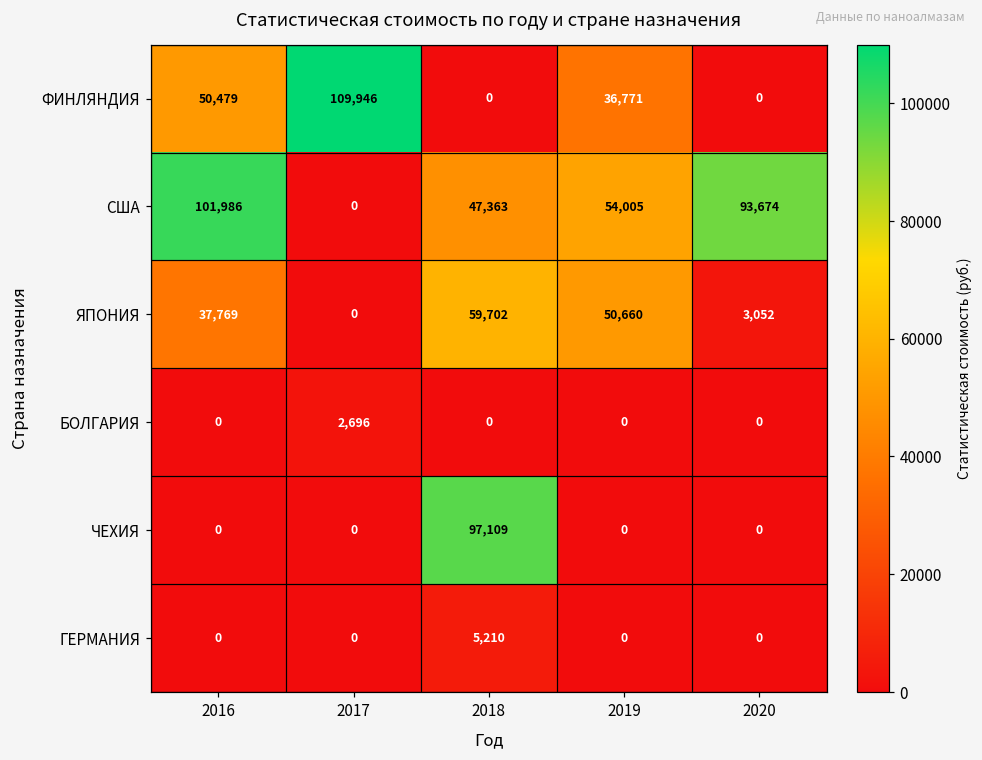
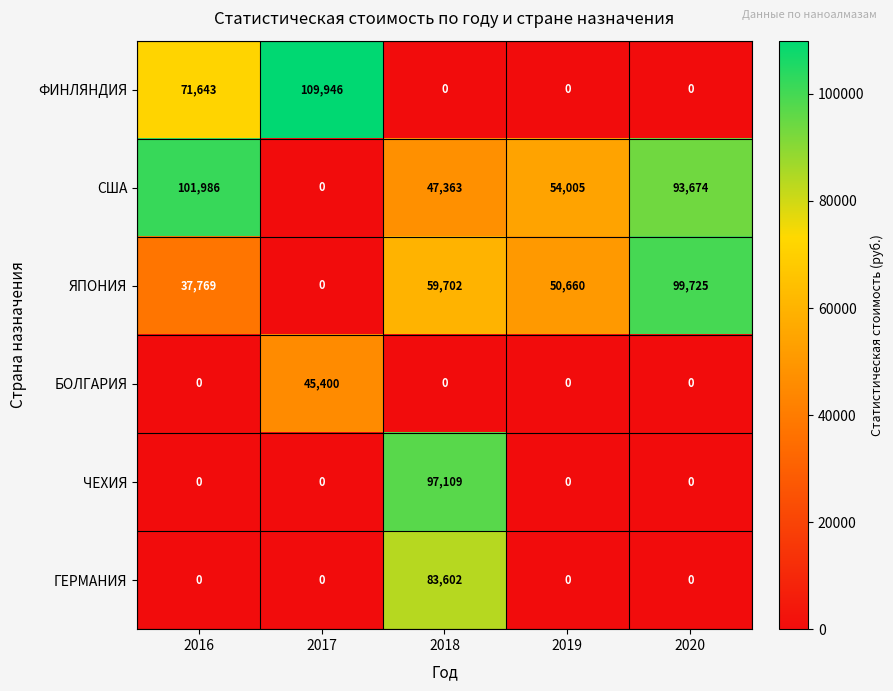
  {
    "ФИНЛЯНДИЯ": {
-     "2016": "50,479",
+     "2016": "71,643",
      "2017": "109,946",
      "2018": "0",
-     "2019": "36,771",
+     "2019": "0",
      "2020": "0"
    },
    "США": {
      "2016": "101,986",
      "2017": "0",
      "2018": "47,363",
      "2019": "54,005",
      "2020": "93,674"
    },
    "ЯПОНИЯ": {
      "2016": "37,769",
      "2017": "0",
      "2018": "59,702",
      "2019": "50,660",
-     "2020": "3,052"
+     "2020": "99,725"
    },
    "БОЛГАРИЯ": {
      "2016": "0",
-     "2017": "2,696",
+     "2017": "45,400",
      "2018": "0",
      "2019": "0",
      "2020": "0"
    },
    "ЧЕХИЯ": {
      "2016": "0",
      "2017": "0",
      "2018": "97,109",
      "2019": "0",
      "2020": "0"
    },
    "ГЕРМАНИЯ": {
      "2016": "0",
      "2017": "0",
-     "2018": "5,210",
+     "2018": "83,602",
      "2019": "0",
      "2020": "0"
    }
  }
